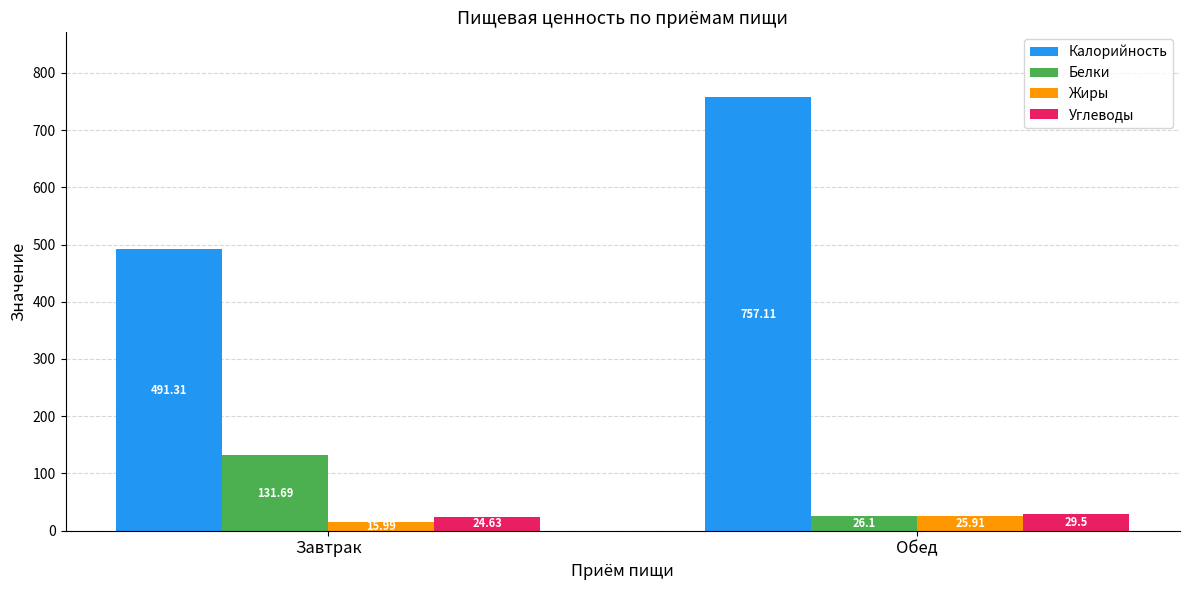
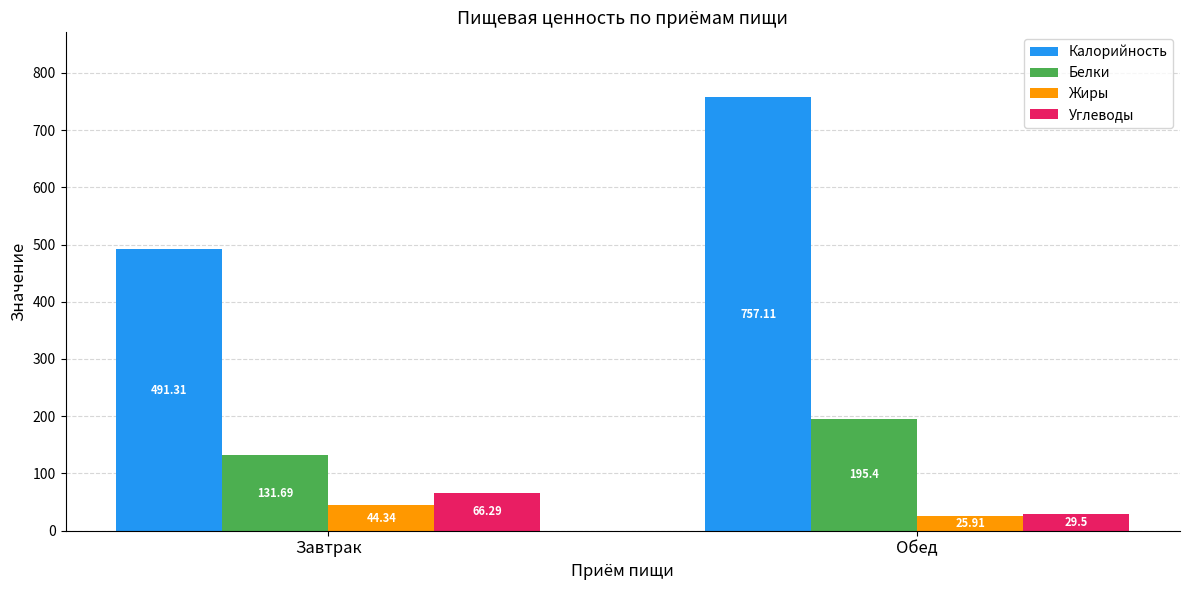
  {
    "Калорийность": {
      "Завтрак": 491.31,
      "Обед": 757.11
    },
    "Белки": {
      "Завтрак": 131.69,
-     "Обед": 26.1
+     "Обед": 195.4
    },
    "Жиры": {
-     "Завтрак": 15.99,
+     "Завтрак": 44.34,
      "Обед": 25.91
    },
    "Углеводы": {
-     "Завтрак": 24.63,
+     "Завтрак": 66.29,
      "Обед": 29.5
    }
  }
